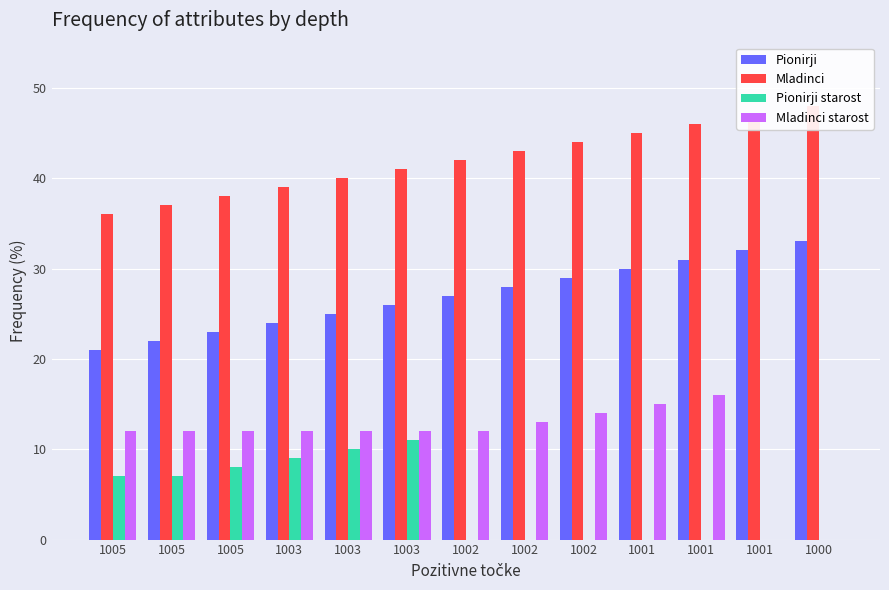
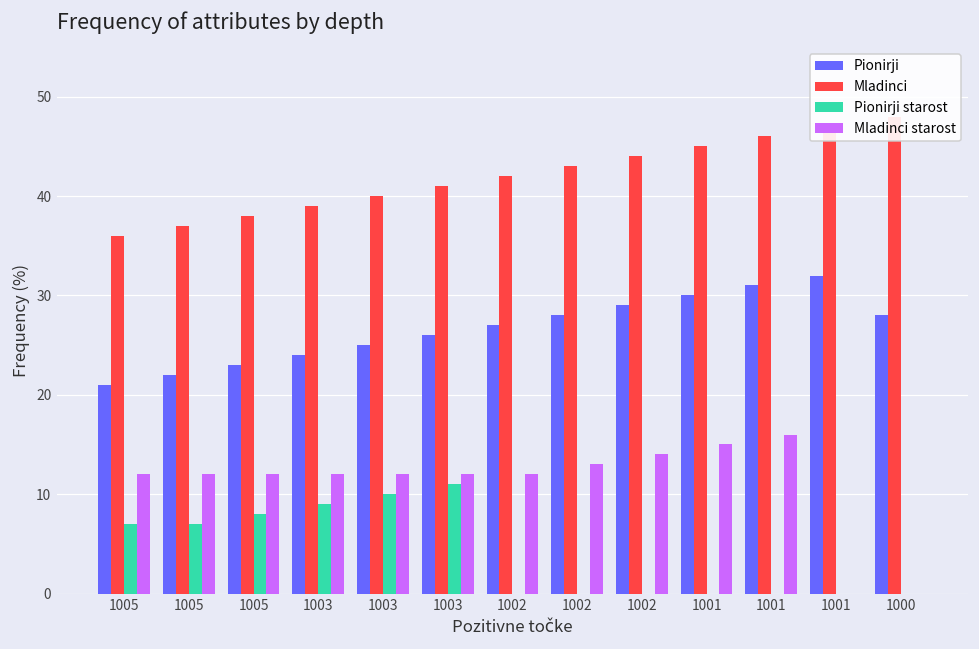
  {
    "Pionirji": {
-     "1000": 33
+     "1000": 28
    },
    "Pionirji starost": {
      "1000": 0
    },
    "Mladinci starost": {
      "1000": 0
    }
  }
